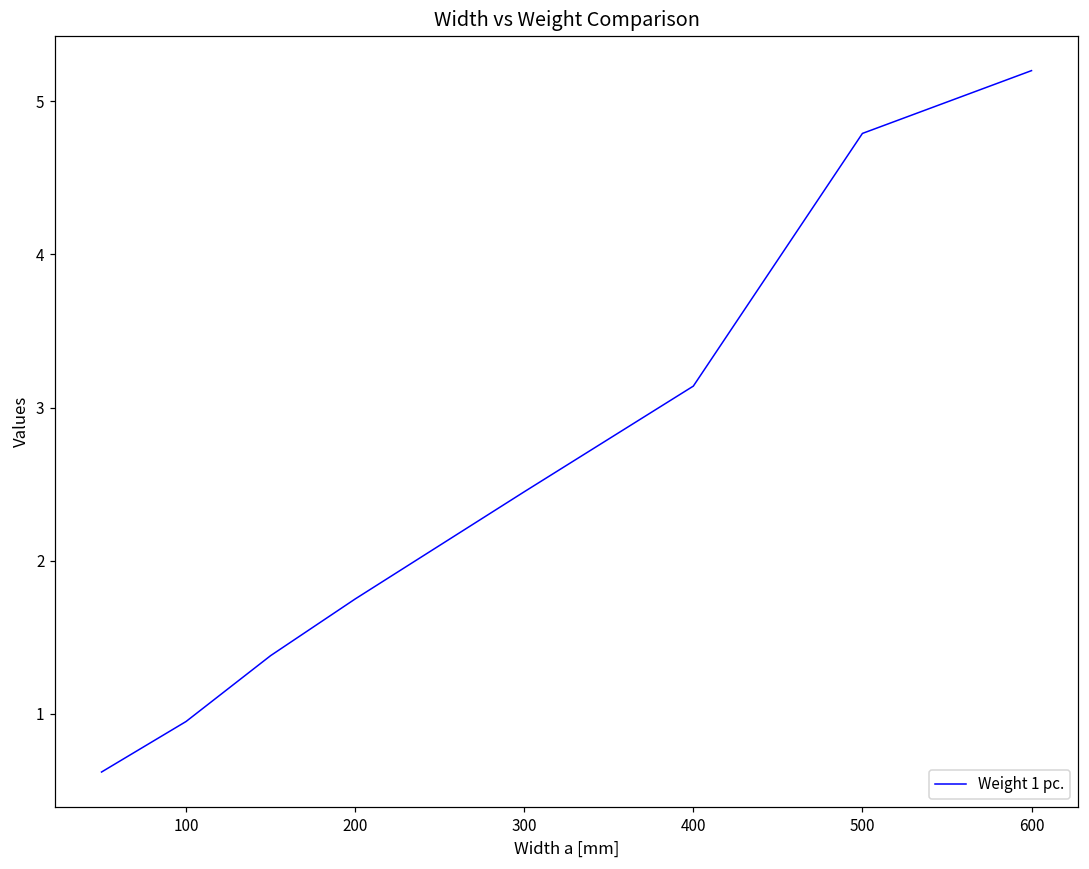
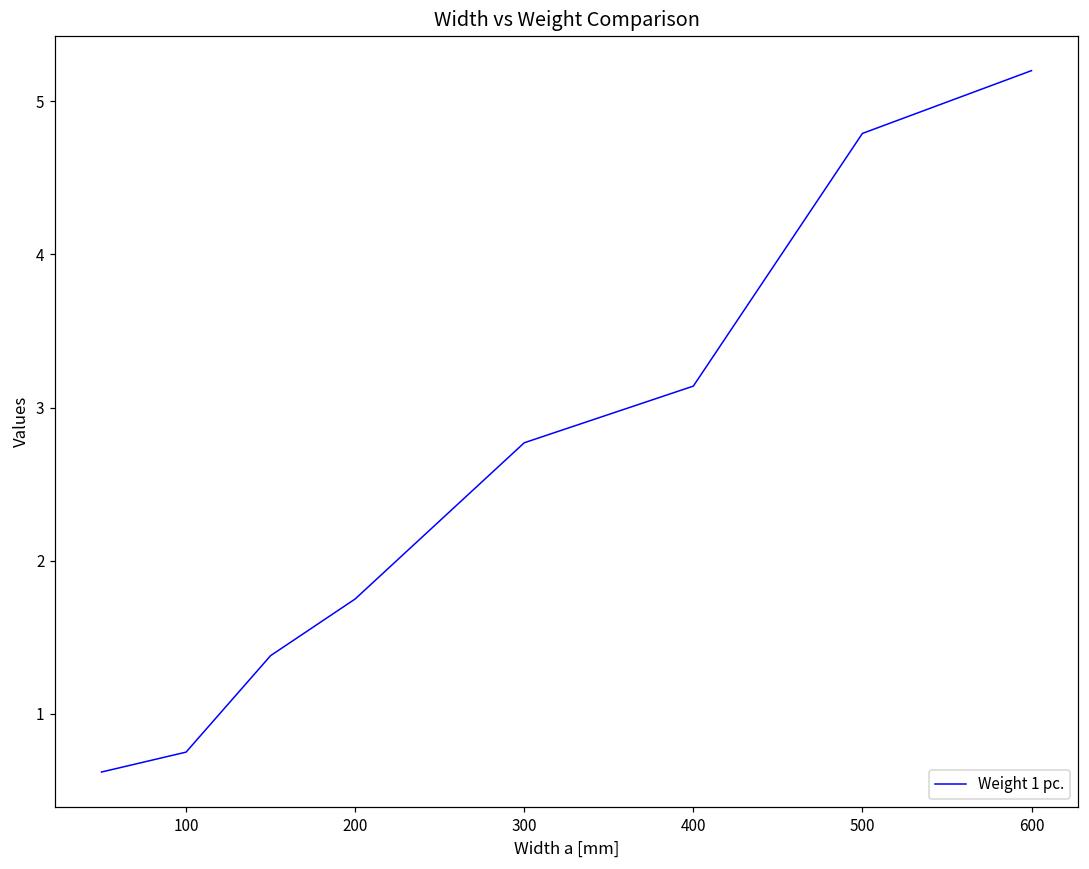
  {
-   "100": 0.95,
+   "100": 0.75,
    "200": 1.75,
-   "300": 2.45,
+   "300": 2.77,
    "400": 3.14,
    "500": 4.79,
    "600": 5.20
  }
